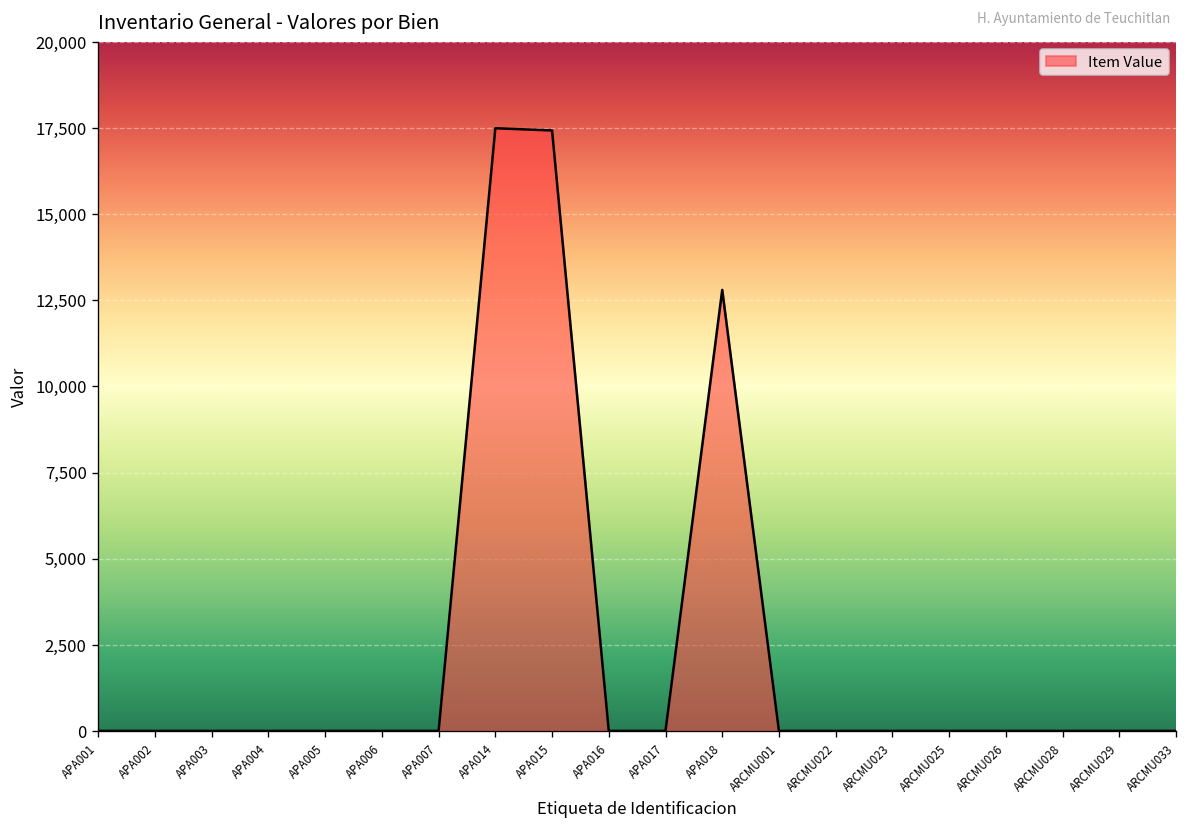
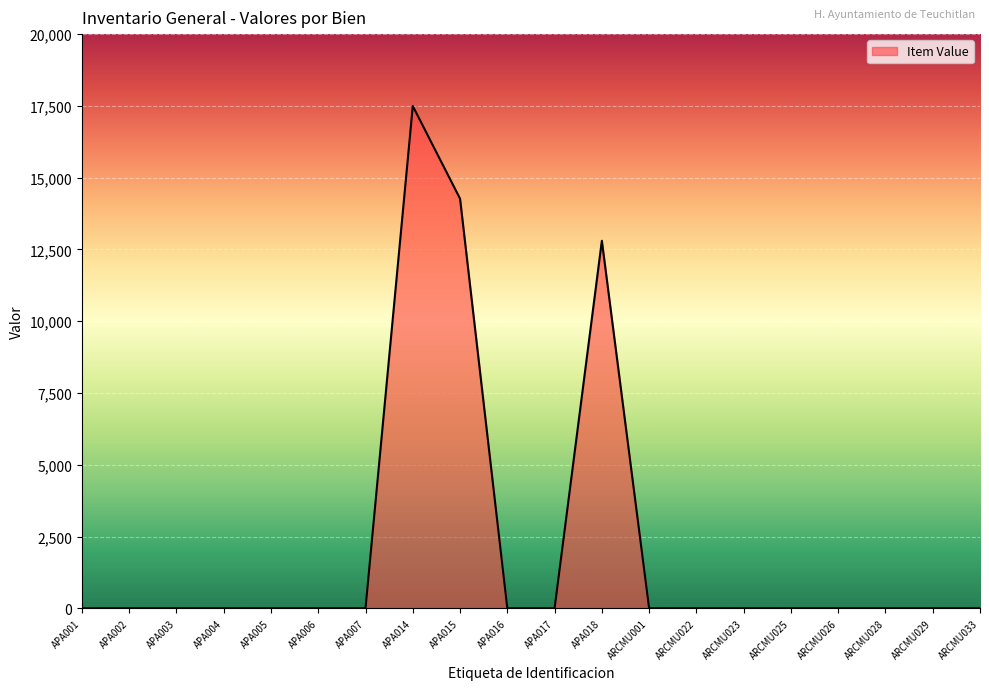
  {
    "APA001": "0",
    "APA002": "0",
    "APA003": "0",
    "APA004": "0",
    "APA005": "0",
    "APA006": "0",
    "APA007": "0",
    "APA014": "17,500",
-   "APA015": "17,400",
+   "APA015": "14,300",
    "APA016": "0",
    "APA017": "0",
    "APA018": "12,800",
    "ARCMU001": "0",
    "ARCMU022": "0",
    "ARCMU023": "0",
    "ARCMU025": "0",
    "ARCMU026": "0",
    "ARCMU028": "0",
    "ARCMU029": "0",
    "ARCMU033": "0"
  }
